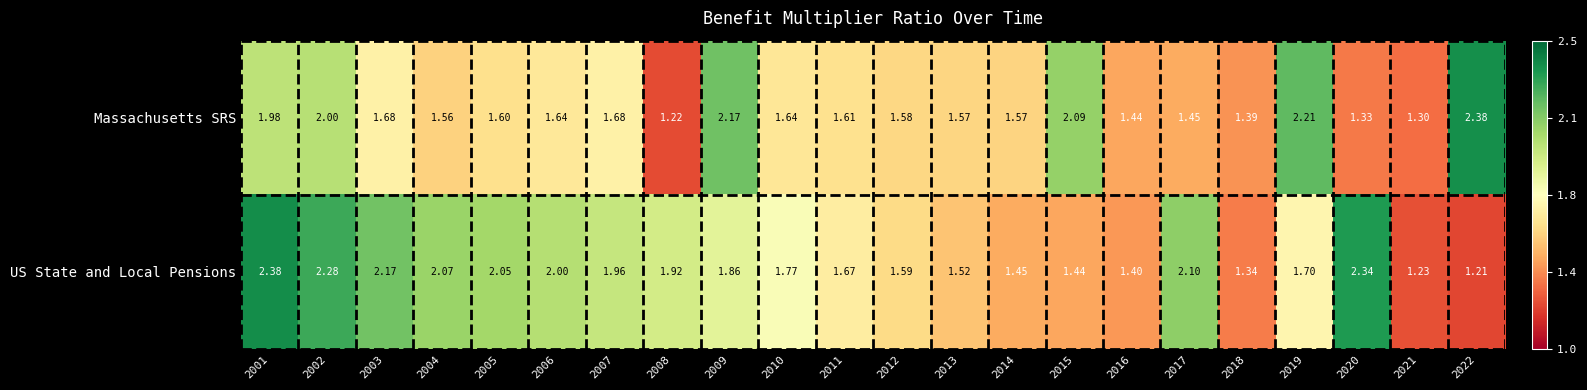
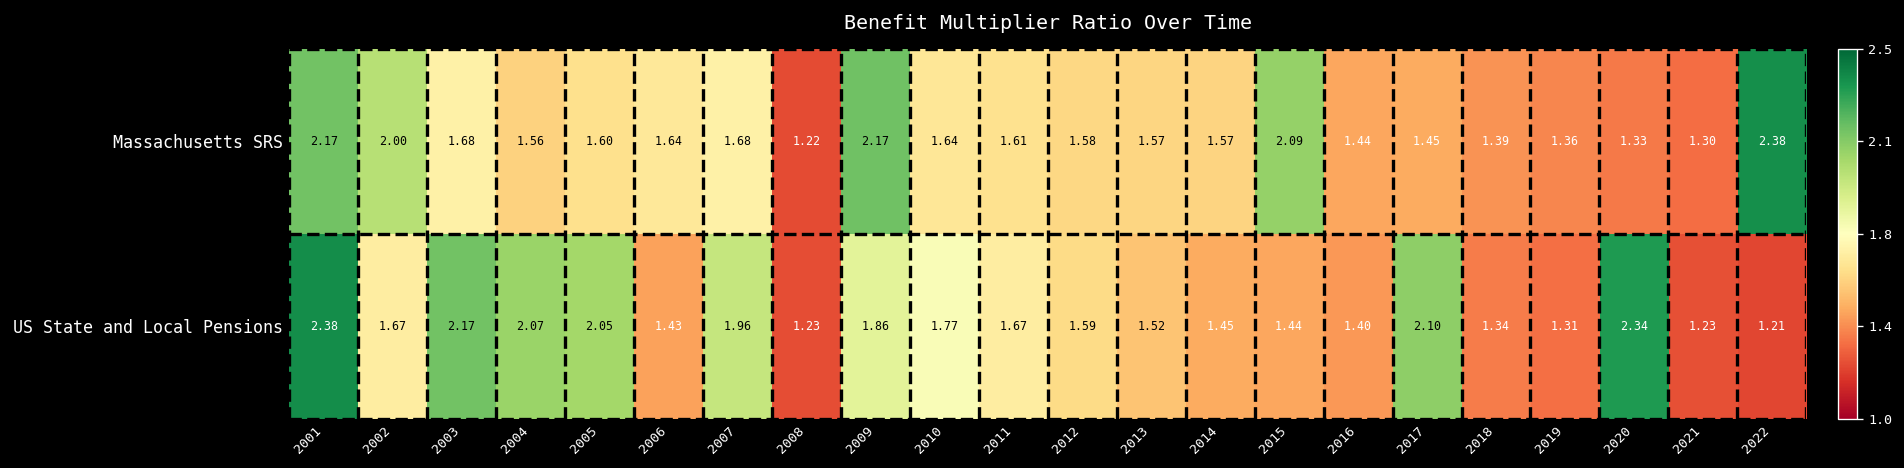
  {
    "Massachusetts SRS": {
-     "2001": 1.98,
+     "2001": 2.17,
      "2002": 2.00,
      "2003": 1.68,
      "2004": 1.56,
      "2005": 1.60,
      "2006": 1.64,
      "2007": 1.68,
      "2008": 1.22,
      "2009": 2.17,
      "2010": 1.64,
      "2011": 1.61,
      "2012": 1.58,
      "2013": 1.57,
      "2014": 1.57,
      "2015": 2.09,
      "2016": 1.44,
      "2017": 1.45,
      "2018": 1.39,
-     "2019": 2.21,
+     "2019": 1.36,
      "2020": 1.33,
      "2021": 1.30,
      "2022": 2.38
    },
    "US State and Local Pensions": {
      "2001": 2.38,
-     "2002": 2.28,
+     "2002": 1.67,
      "2003": 2.17,
      "2004": 2.07,
      "2005": 2.05,
-     "2006": 2.00,
+     "2006": 1.43,
      "2007": 1.96,
-     "2008": 1.92,
+     "2008": 1.23,
      "2009": 1.86,
      "2010": 1.77,
      "2011": 1.67,
      "2012": 1.59,
      "2013": 1.52,
      "2014": 1.45,
      "2015": 1.44,
      "2016": 1.40,
      "2017": 2.10,
      "2018": 1.34,
-     "2019": 1.70,
+     "2019": 1.31,
      "2020": 2.34,
      "2021": 1.23,
      "2022": 1.21
    }
  }
